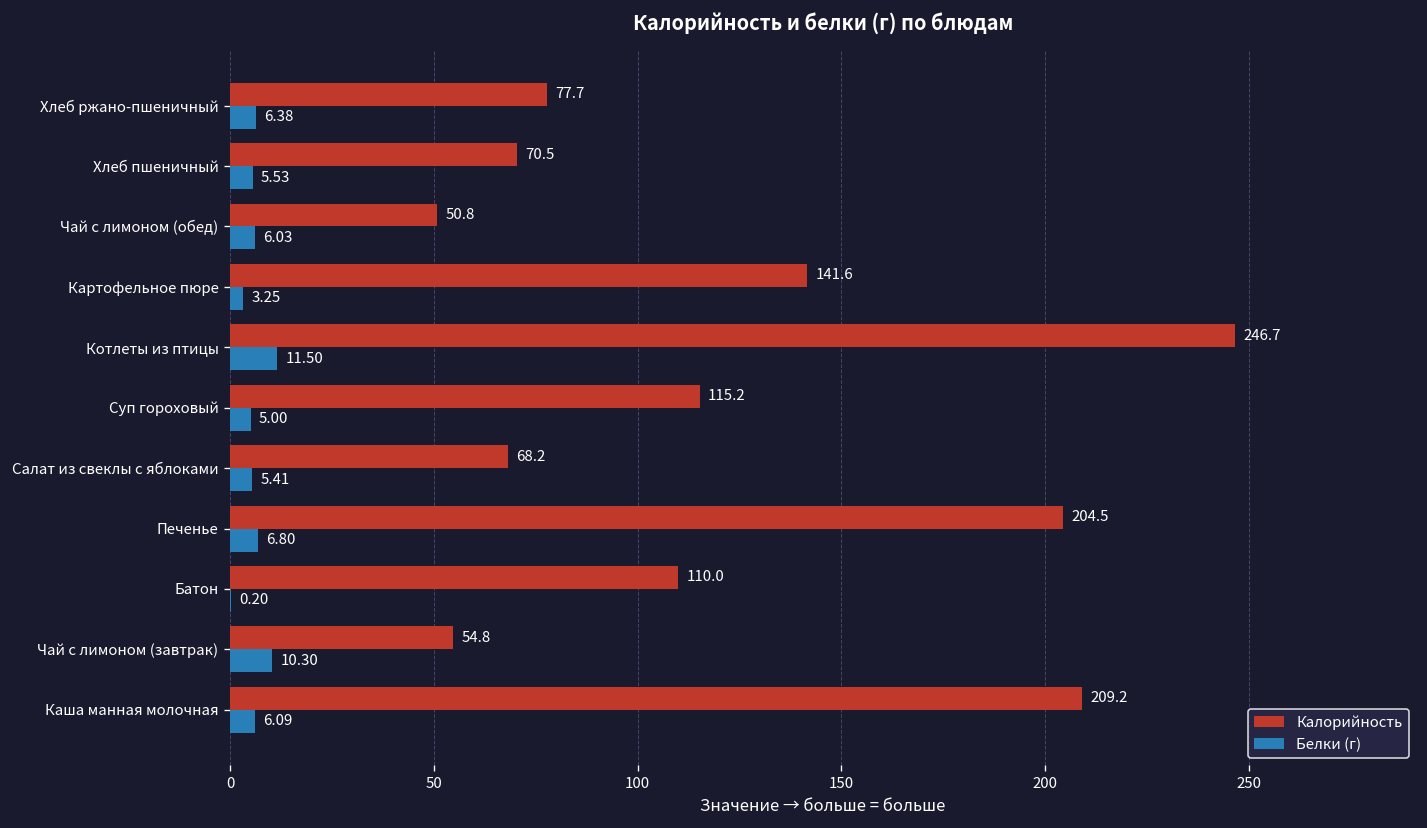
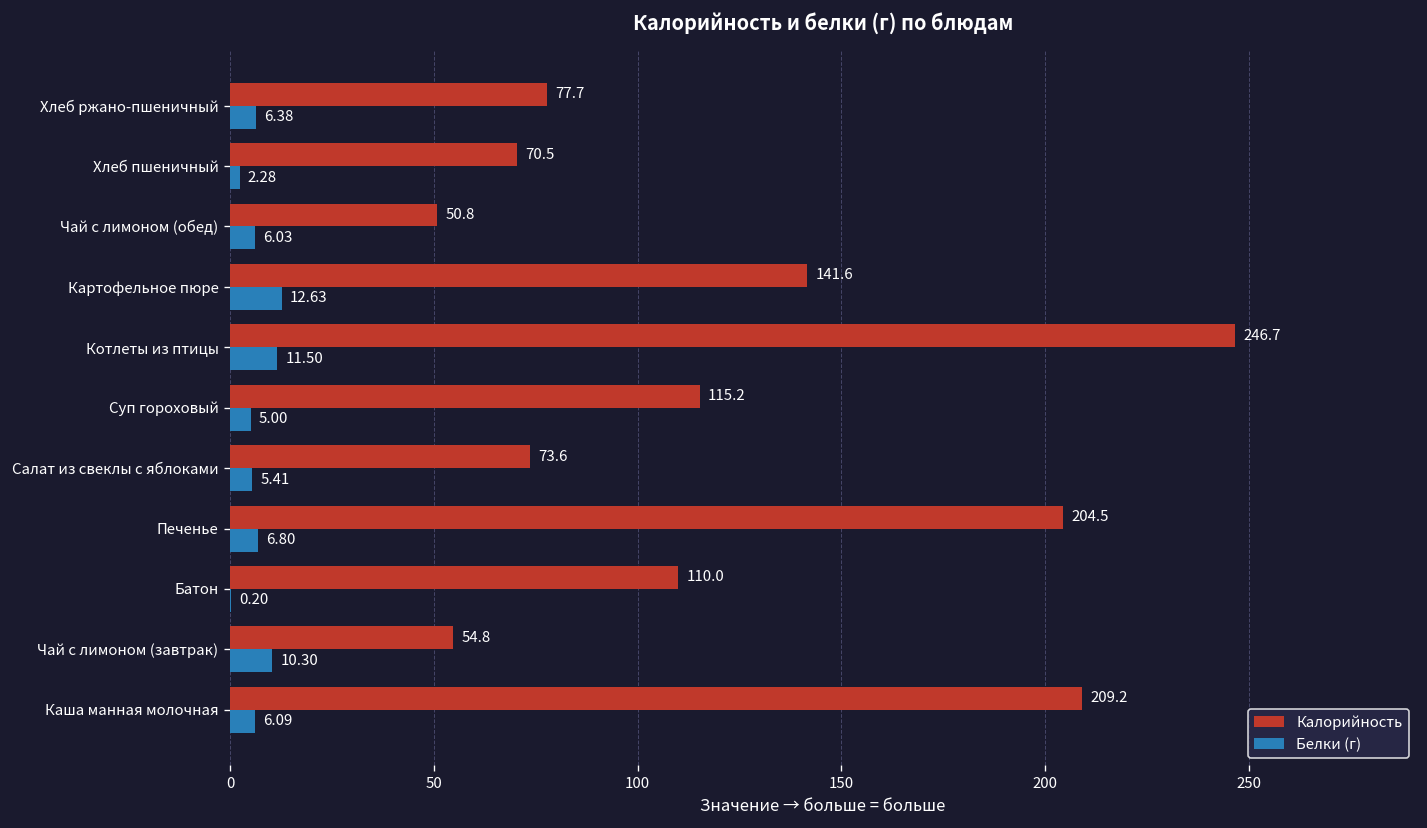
  {
    "Калорийность": {
      "Хлеб ржано-пшеничный": 77.7,
      "Хлеб пшеничный": 70.5,
      "Чай с лимоном (обед)": 50.8,
      "Картофельное пюре": 141.6,
      "Котлеты из птицы": 246.7,
      "Суп гороховый": 115.2,
-     "Салат из свеклы с яблоками": 68.2,
+     "Салат из свеклы с яблоками": 73.6,
      "Печенье": 204.5,
      "Батон": 110.0,
      "Чай с лимоном (завтрак)": 54.8,
      "Каша манная молочная": 209.2
    },
    "Белки (г)": {
      "Хлеб ржано-пшеничный": 6.38,
-     "Хлеб пшеничный": 5.53,
+     "Хлеб пшеничный": 2.28,
      "Чай с лимоном (обед)": 6.03,
-     "Картофельное пюре": 3.25,
+     "Картофельное пюре": 12.63,
      "Котлеты из птицы": 11.50,
      "Суп гороховый": 5.00,
      "Салат из свеклы с яблоками": 5.41,
      "Печенье": 6.80,
      "Батон": 0.20,
      "Чай с лимоном (завтрак)": 10.30,
      "Каша манная молочная": 6.09
    }
  }
